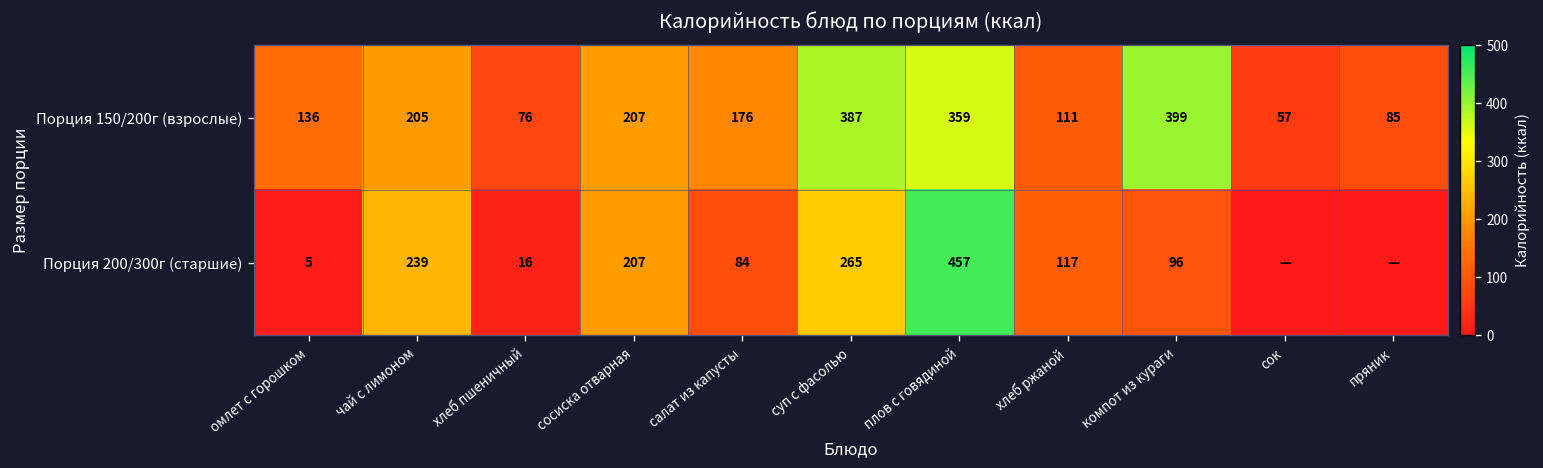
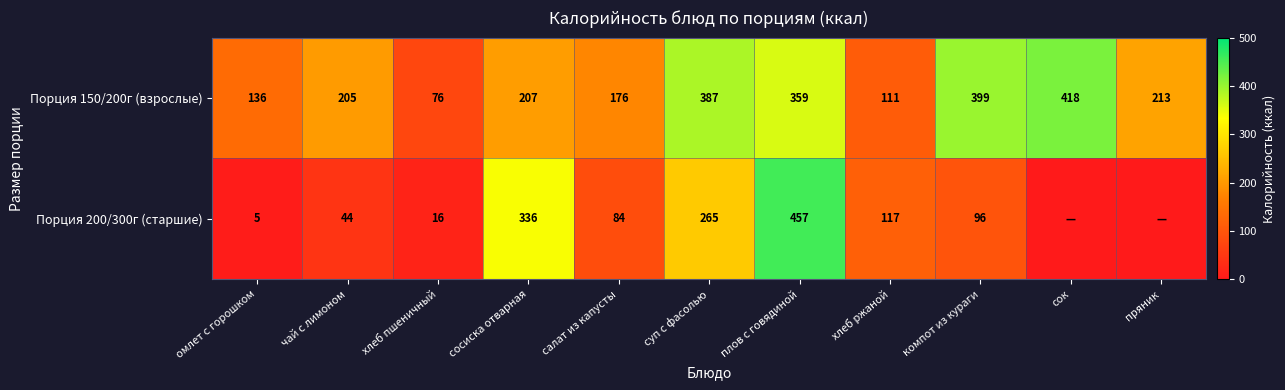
  {
    "Порция 150/200г (взрослые)": {
      "омлет с горошком": 136,
      "чай с лимоном": 205,
      "хлеб пшеничный": 76,
      "сосиска отварная": 207,
      "салат из капусты": 176,
      "суп с фасолью": 387,
      "плов с говядиной": 359,
      "хлеб ржаной": 111,
      "компот из кураги": 399,
-     "сок": 57,
-     "пряник": 85
+     "сок": 418,
+     "пряник": 213
    },
    "Порция 200/300г (старшие)": {
      "омлет с горошком": 5,
-     "чай с лимоном": 239,
+     "чай с лимоном": 44,
      "хлеб пшеничный": 16,
-     "сосиска отварная": 207,
+     "сосиска отварная": 336,
      "салат из капусты": 84,
      "суп с фасолью": 265,
      "плов с говядиной": 457,
      "хлеб ржаной": 117,
      "компот из кураги": 96
    }
  }
